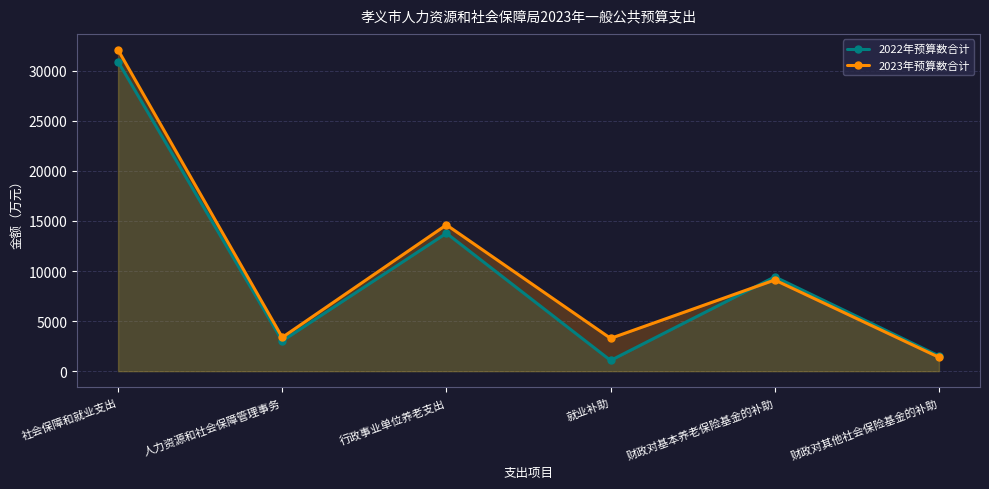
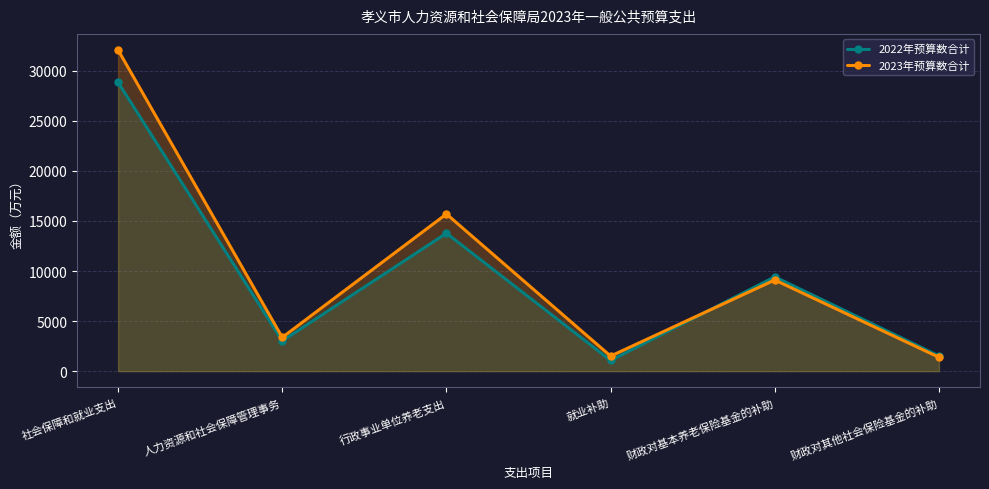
  {
    "2022年预算数合计": {
-     "社会保障和就业支出": 30900,
+     "社会保障和就业支出": 28800,
      "人力资源和社会保障管理事务": 3000,
      "行政事业单位养老支出": 13800,
      "就业补助": 1100,
      "财政对基本养老保险基金的补助": 9400
    },
    "2023年预算数合计": {
      "社会保障和就业支出": 32100,
      "人力资源和社会保障管理事务": 3400,
-     "行政事业单位养老支出": 14600,
-     "就业补助": 3300,
+     "行政事业单位养老支出": 15700,
+     "就业补助": 1500,
      "财政对基本养老保险基金的补助": 9100
    }
  }
